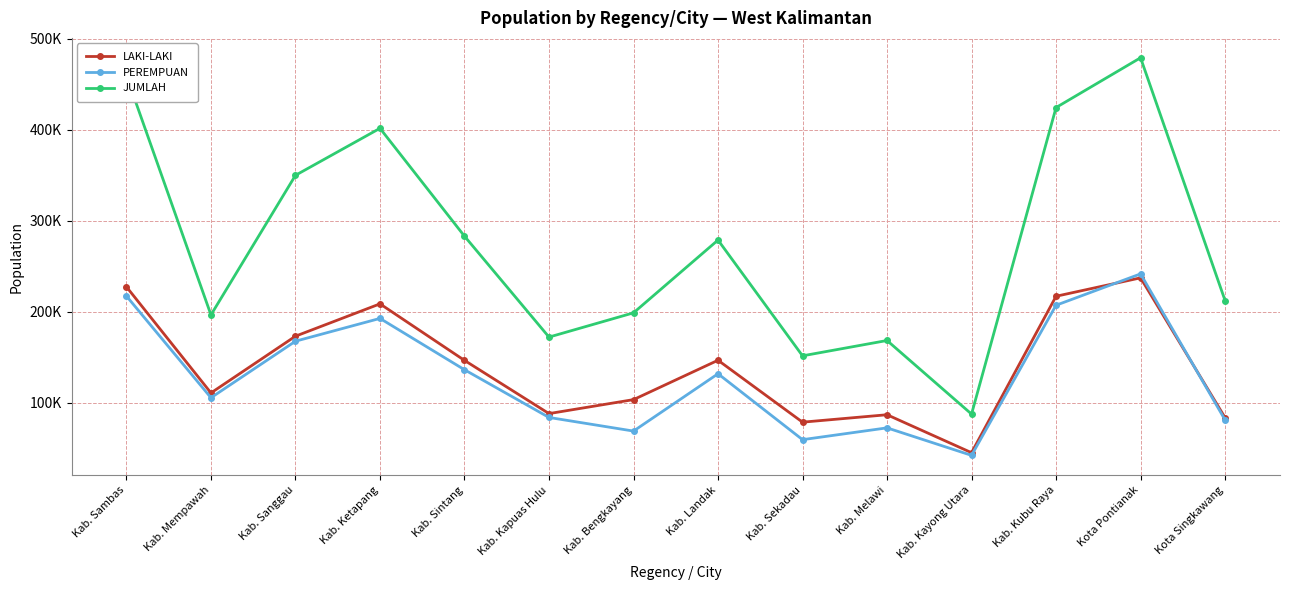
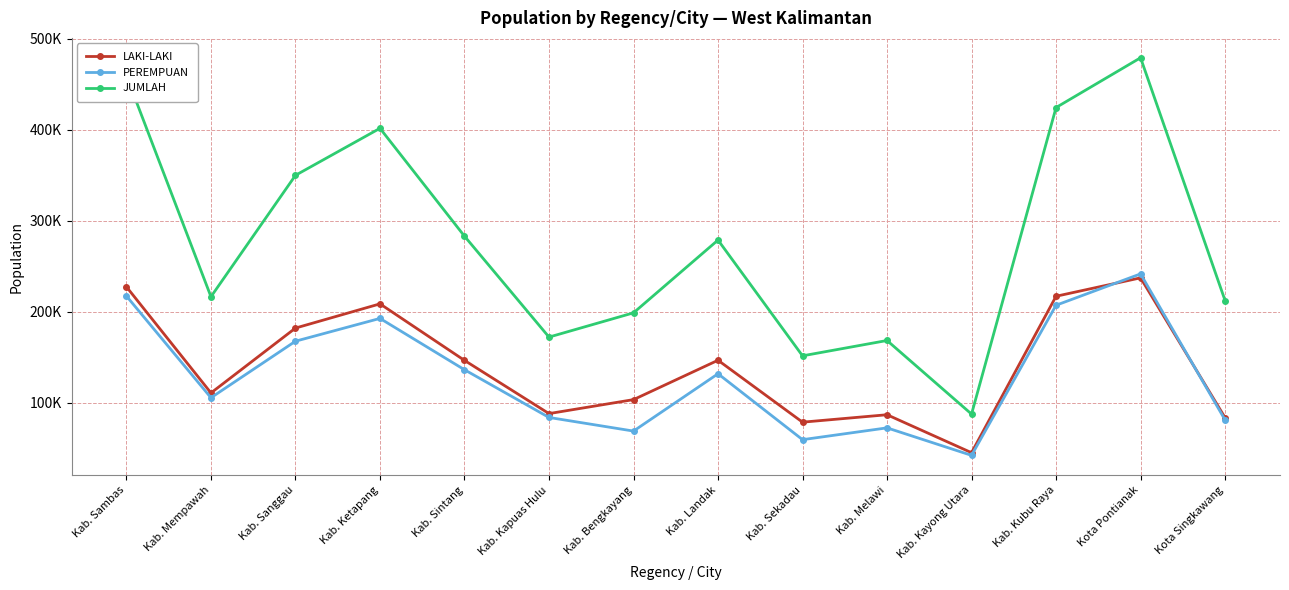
  {
    "LAKI-LAKI": {
      "Kab. Sambas": 230000,
      "Kab. Mempawah": 110000,
-     "Kab. Sanggau": 170000,
+     "Kab. Sanggau": 180000,
      "Kab. Ketapang": 210000,
      "Kab. Sintang": 150000,
      "Kab. Kapuas Hulu": 90000,
      "Kab. Bengkayang": 100000,
      "Kab. Landak": 150000,
      "Kab. Sekadau": 80000,
      "Kab. Melawi": 90000,
      "Kab. Kayong Utara": 50000,
      "Kab. Kubu Raya": 220000,
      "Kota Pontianak": 240000
    },
    "PEREMPUAN": {
      "Kab. Sambas": 220000,
      "Kab. Mempawah": 110000,
      "Kab. Sanggau": 170000,
      "Kab. Ketapang": 190000,
      "Kab. Sintang": 140000,
      "Kab. Kapuas Hulu": 80000,
      "Kab. Bengkayang": 70000,
      "Kab. Landak": 130000,
      "Kab. Sekadau": 60000,
      "Kab. Melawi": 70000,
      "Kab. Kayong Utara": 40000,
      "Kab. Kubu Raya": 210000,
      "Kota Pontianak": 240000
    },
    "JUMLAH": {
-     "Kab. Mempawah": 200000,
+     "Kab. Mempawah": 220000,
      "Kab. Sanggau": 350000,
      "Kab. Ketapang": 400000,
      "Kab. Sintang": 280000,
      "Kab. Kapuas Hulu": 170000,
      "Kab. Bengkayang": 200000,
      "Kab. Landak": 280000,
      "Kab. Sekadau": 150000,
      "Kab. Melawi": 170000,
      "Kab. Kayong Utara": 90000,
      "Kab. Kubu Raya": 420000,
      "Kota Pontianak": 480000,
      "Kota Singkawang": 210000
    }
  }
